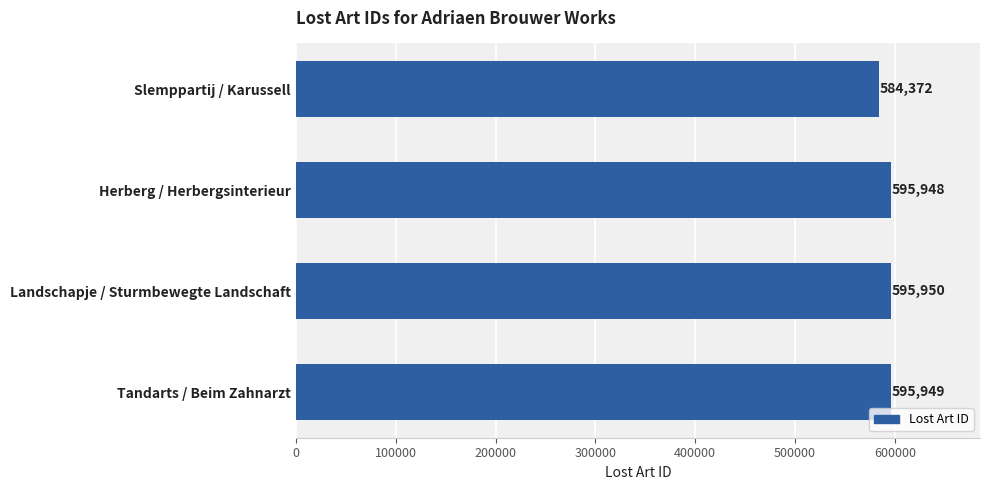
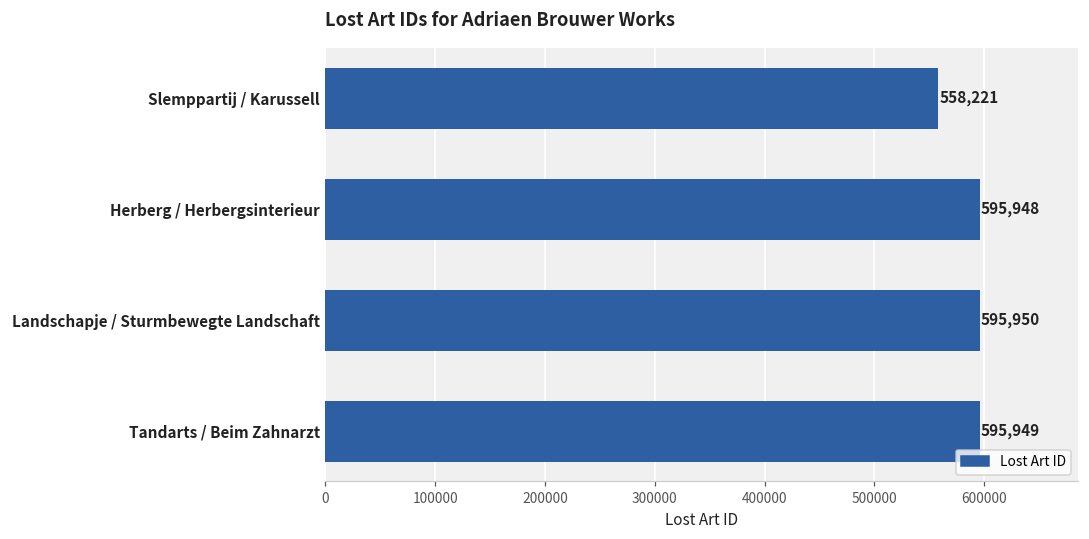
  {
-   "Slemppartij / Karussell": "584,372",
+   "Slemppartij / Karussell": "558,221",
    "Herberg / Herbergsinterieur": "595,948",
    "Landschapje / Sturmbewegte Landschaft": "595,950",
    "Tandarts / Beim Zahnarzt": "595,949"
  }
